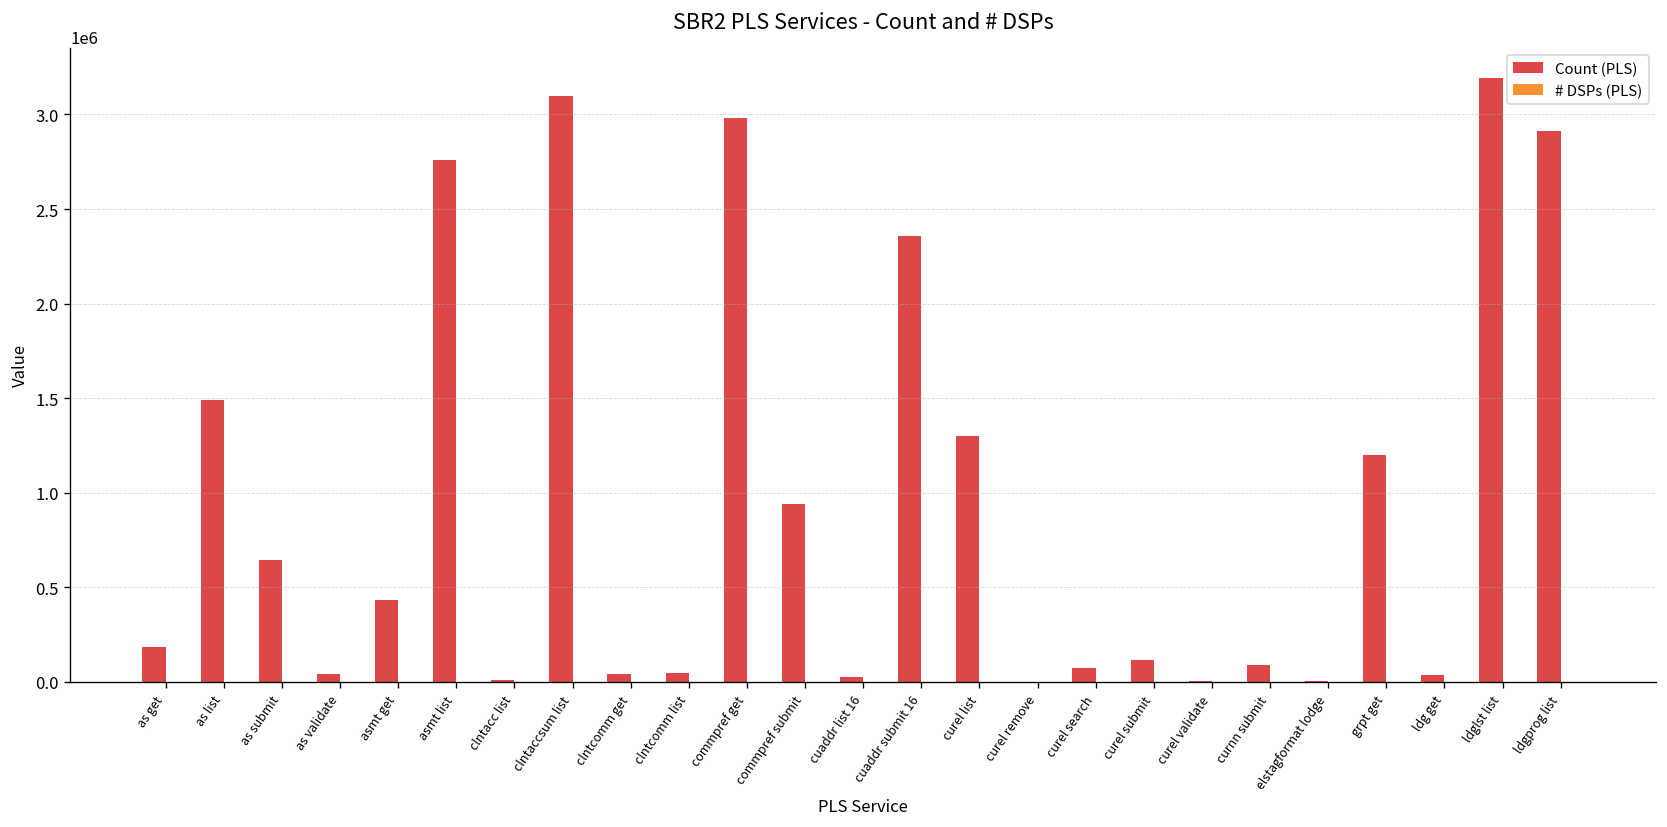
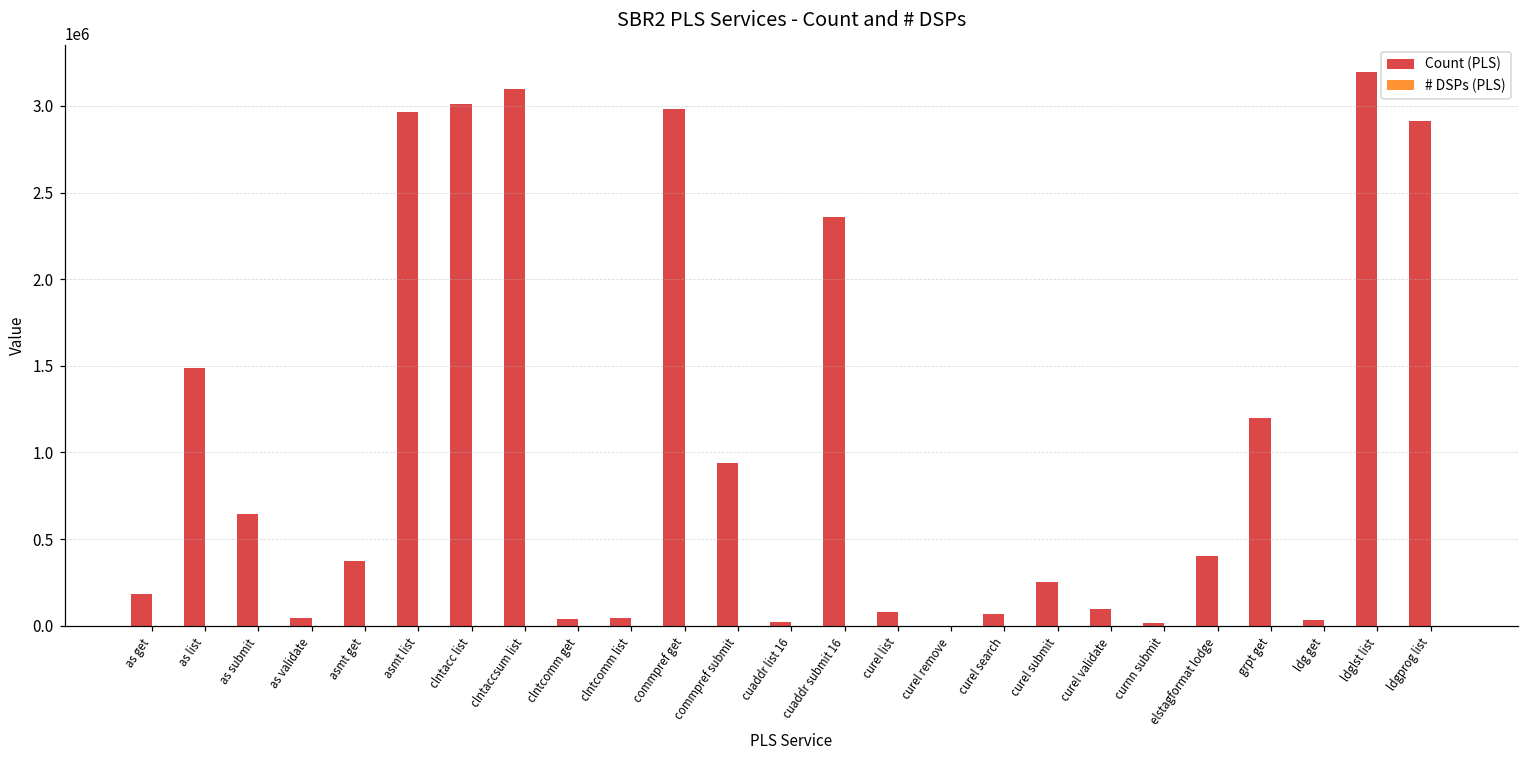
  {
    "Count (PLS)": {
      "as get": 180000,
      "as list": 1490000,
      "as submit": 640000,
      "as validate": 40000,
-     "asmt get": 430000,
-     "asmt list": 2760000,
-     "clntacc list": 10000,
+     "asmt get": 370000,
+     "asmt list": 2960000,
+     "clntacc list": 3010000,
      "clntaccsum list": 3100000,
      "clntcomm get": 40000,
      "clntcomm list": 50000,
      "commpref get": 2980000,
      "commpref submit": 940000,
      "cuaddr list 16": 20000,
      "cuaddr submit 16": 2360000,
-     "curel list": 1300000,
+     "curel list": 80000,
      "curel search": 70000,
-     "curel submit": 110000,
-     "curel validate": 0,
-     "curnn submit": 90000,
-     "elstagformat lodge": 10000,
+     "curel submit": 250000,
+     "curel validate": 90000,
+     "curnn submit": 20000,
+     "elstagformat lodge": 400000,
      "grpt get": 1200000,
      "ldg get": 30000,
      "ldglst list": 3190000,
      "ldgprog list": 2910000
    }
  }
